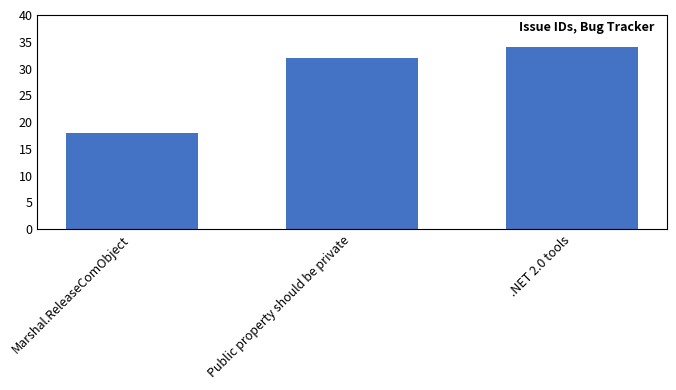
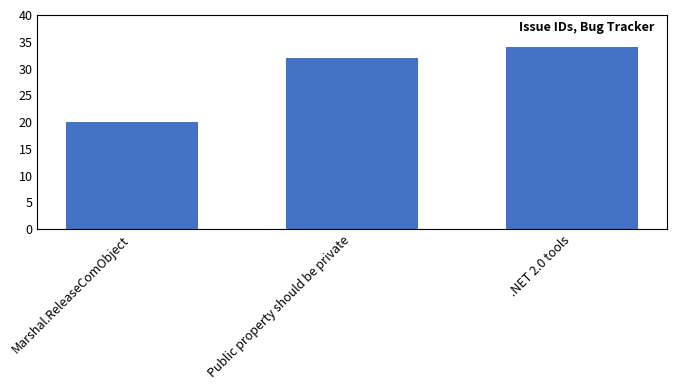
  {
-   "Marshal.ReleaseComObject": 18,
+   "Marshal.ReleaseComObject": 20,
    "Public property should be private": 32,
    ".NET 2.0 tools": 34
  }
